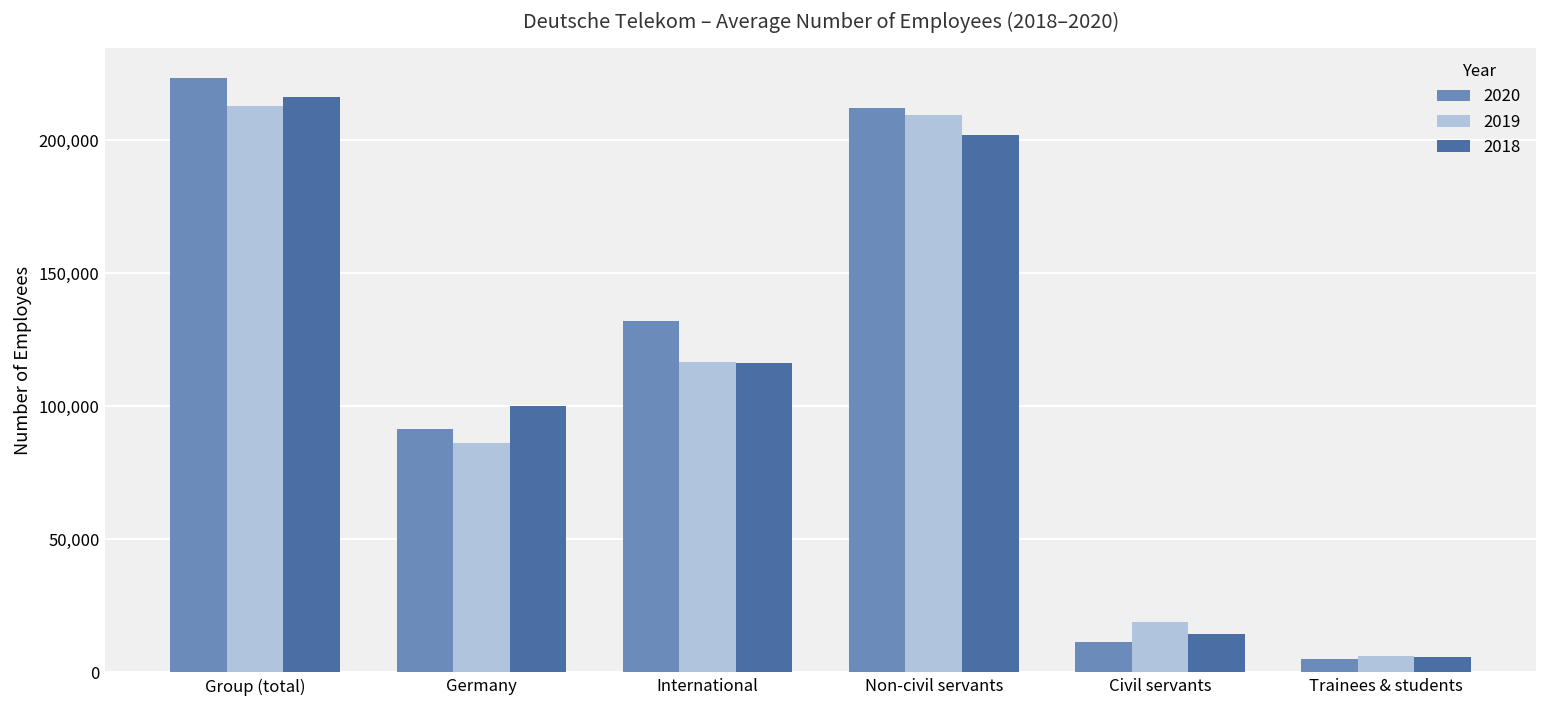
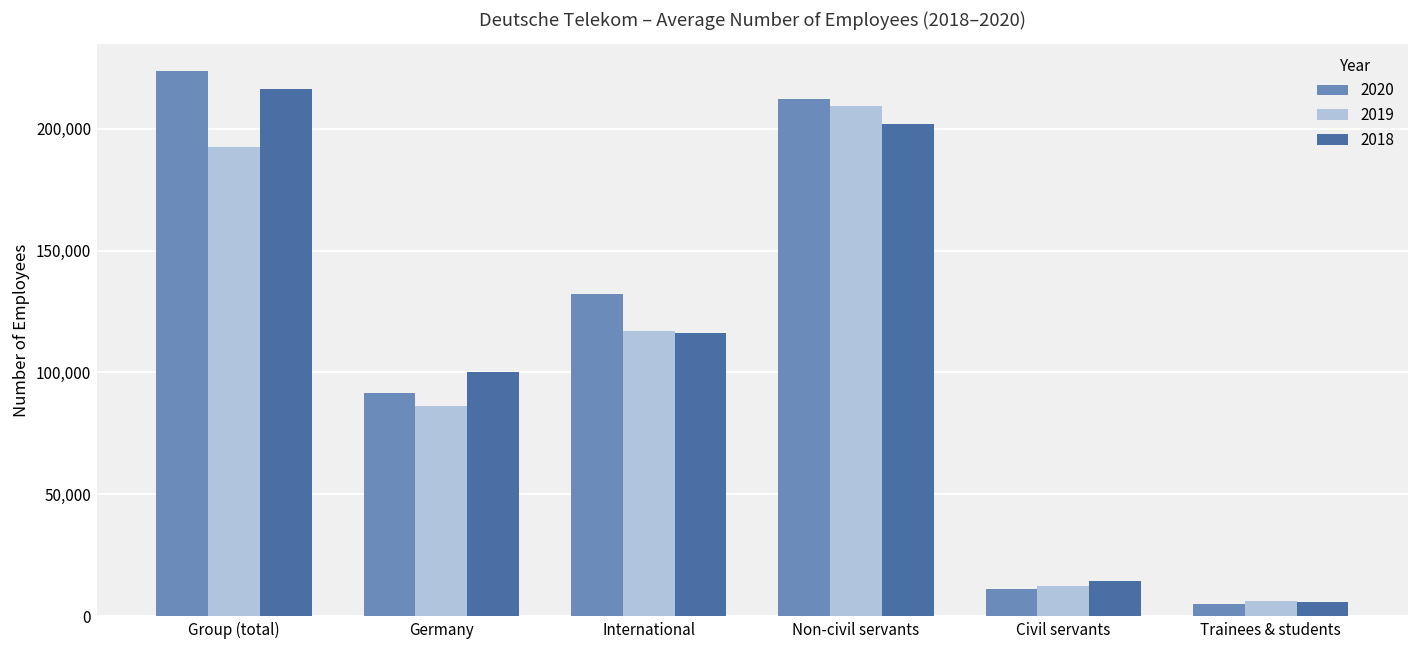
  {
    "2019": {
-     "Group (total)": "213,000",
+     "Group (total)": "193,000",
      "Germany": "86,000",
      "International": "117,000",
      "Non-civil servants": "209,000",
-     "Civil servants": "19,000",
+     "Civil servants": "13,000",
      "Trainees & students": "6,000"
    }
  }
